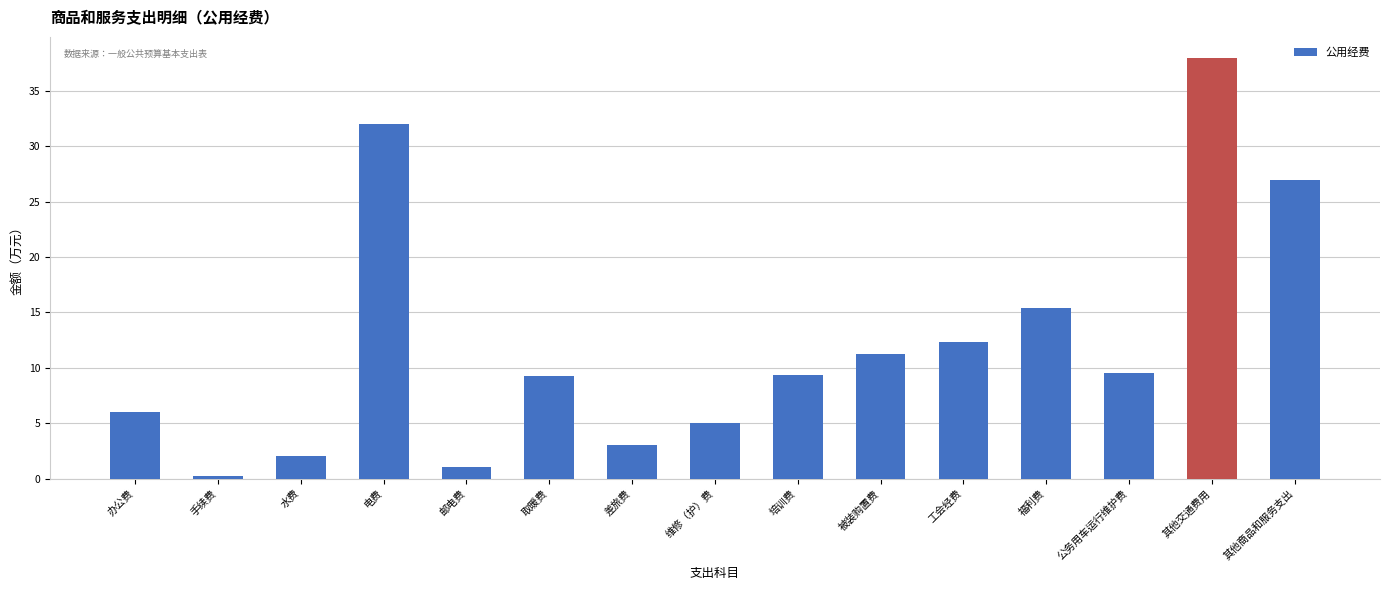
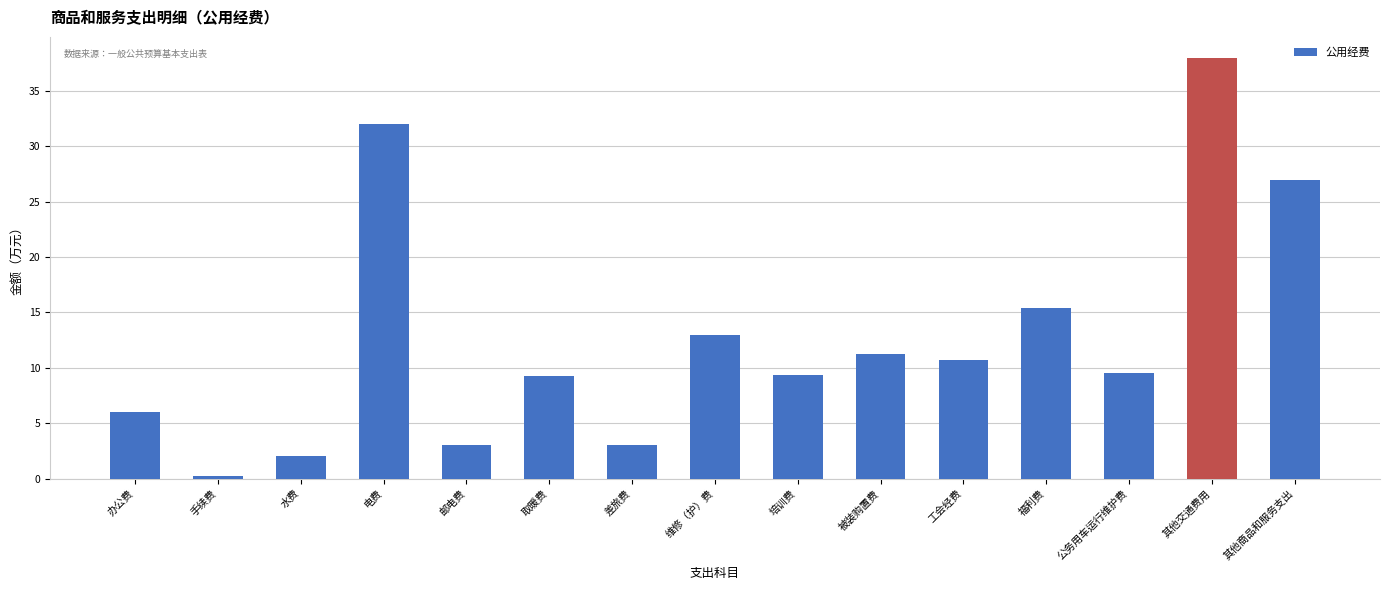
  {
    "办公费": 6.0,
    "水费": 2.0,
    "电费": 32.0,
-   "邮电费": 1,
+   "邮电费": 3,
    "取暖费": 9.3,
    "差旅费": 3.0,
-   "维修（护）费": 5,
+   "维修（护）费": 13,
    "培训费": 9.3,
    "被装购置费": 11.2,
-   "工会经费": 12.3,
+   "工会经费": 10.7,
    "福利费": 15.4,
    "公务用车运行维护费": 9.5,
    "其他交通费用": 38.0,
    "其他商品和服务支出": 27.0
  }
